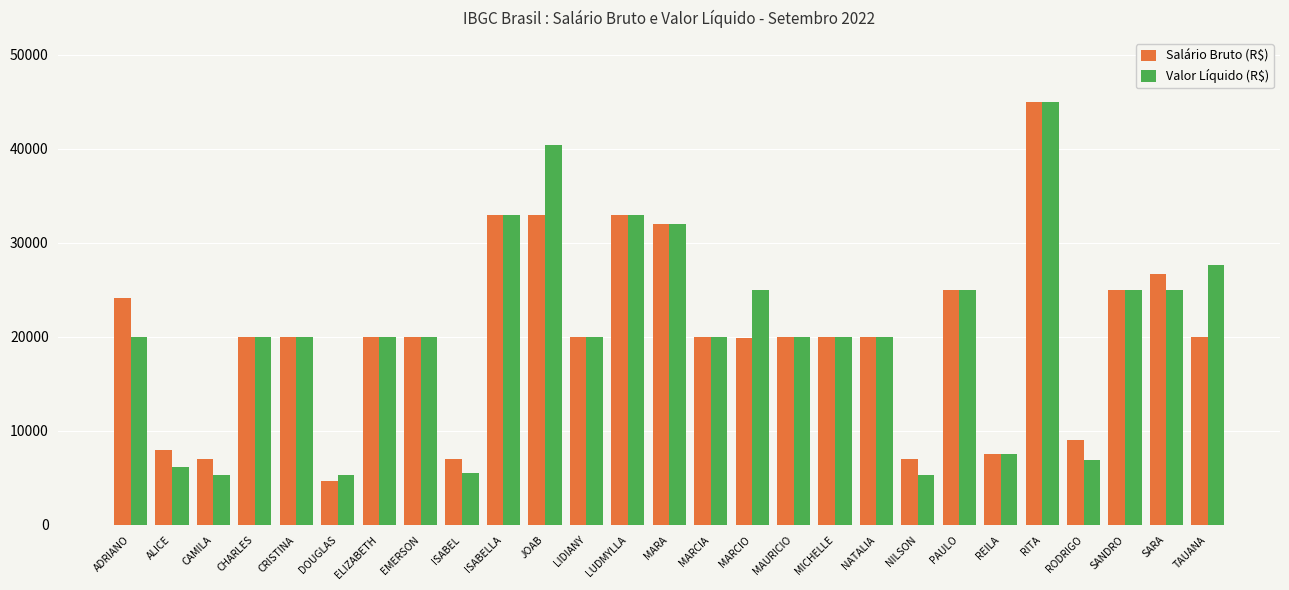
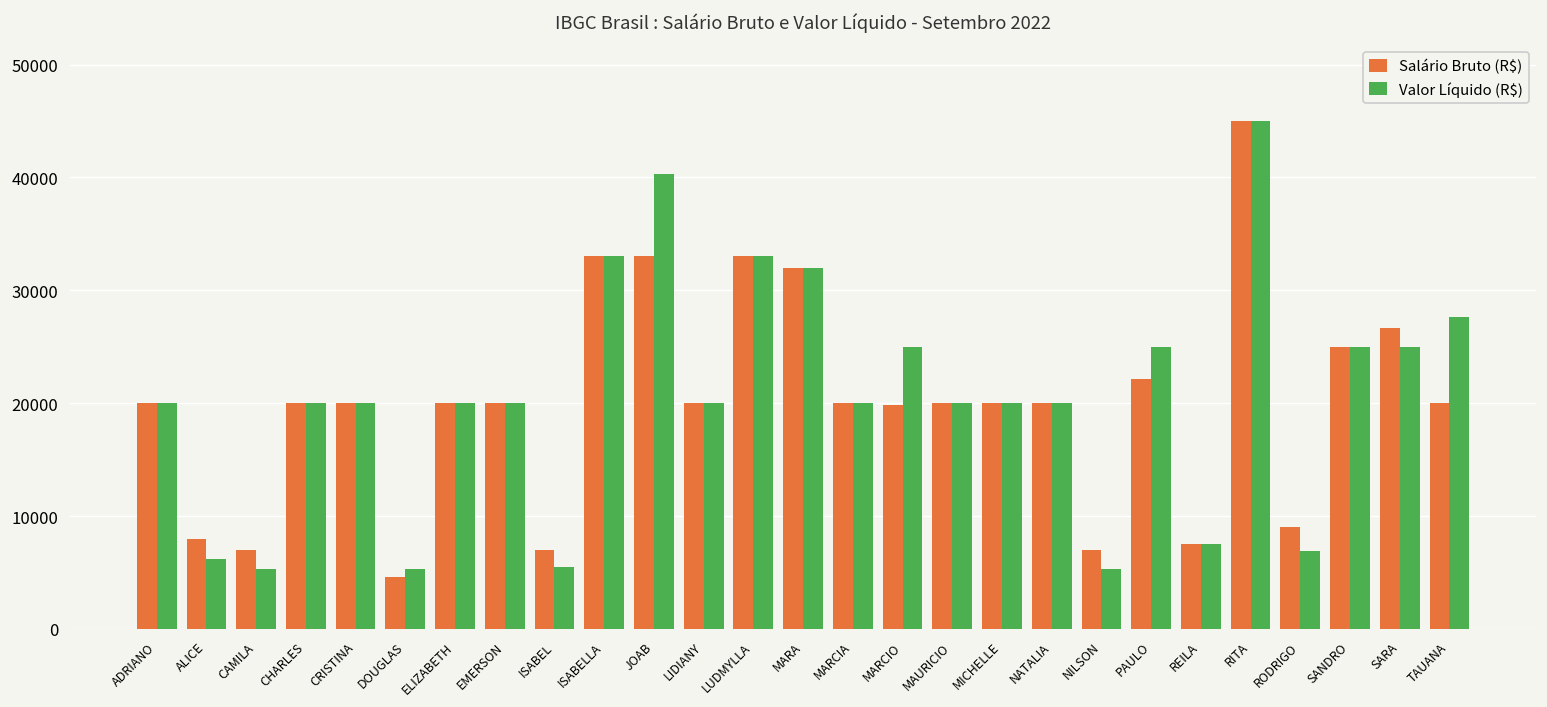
  {
    "Salário Bruto (R$)": {
-     "ADRIANO": 24000,
+     "ADRIANO": 20000,
      "ALICE": 8000,
      "CAMILA": 7000,
      "CHARLES": 20000,
      "CRISTINA": 20000,
      "DOUGLAS": 5000,
      "ELIZABETH": 20000,
      "EMERSON": 20000,
      "ISABEL": 7000,
      "ISABELLA": 33000,
      "JOAB": 33000,
      "LIDIANY": 20000,
      "LUDMYLLA": 33000,
      "MARA": 32000,
      "MARCIA": 20000,
      "MARCIO": 20000,
      "MAURICIO": 20000,
      "MICHELLE": 20000,
      "NATALIA": 20000,
      "NILSON": 7000,
-     "PAULO": 25000,
+     "PAULO": 22000,
      "REILA": 8000,
      "RITA": 45000,
      "RODRIGO": 9000,
      "SANDRO": 25000,
      "SARA": 27000,
      "TAUANA": 20000
    },
    "Valor Líquido (R$)": {
      "ADRIANO": 20000,
      "ALICE": 6000,
      "CAMILA": 5000,
      "CHARLES": 20000,
      "CRISTINA": 20000,
      "DOUGLAS": 5000,
      "ELIZABETH": 20000,
      "EMERSON": 20000,
      "ISABEL": 6000,
      "ISABELLA": 33000,
      "JOAB": 40000,
      "LIDIANY": 20000,
      "LUDMYLLA": 33000,
      "MARA": 32000,
      "MARCIA": 20000,
      "MARCIO": 25000,
      "MAURICIO": 20000,
      "MICHELLE": 20000,
      "NATALIA": 20000,
      "NILSON": 5000,
      "PAULO": 25000,
      "REILA": 8000,
      "RITA": 45000,
      "RODRIGO": 7000,
      "SANDRO": 25000,
      "SARA": 25000,
      "TAUANA": 28000
    }
  }
